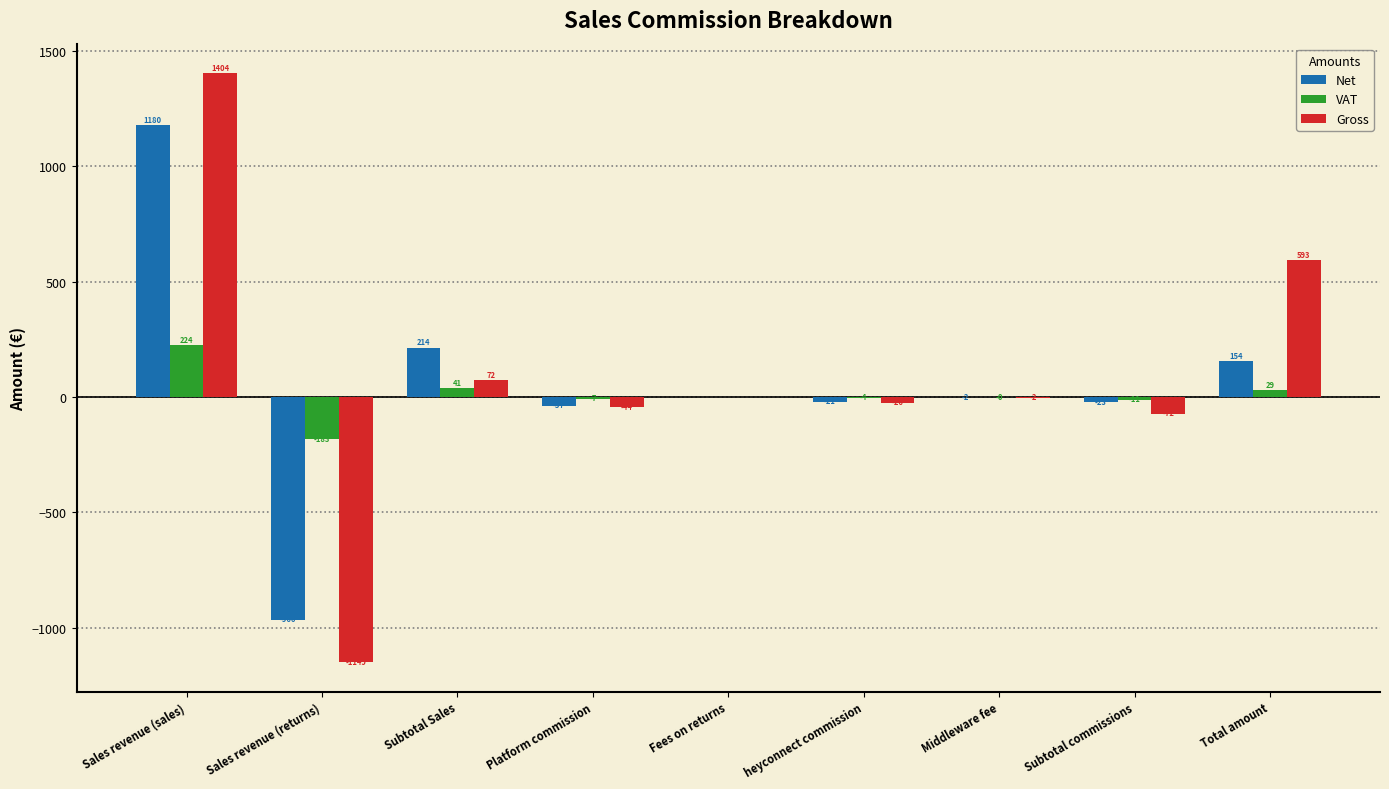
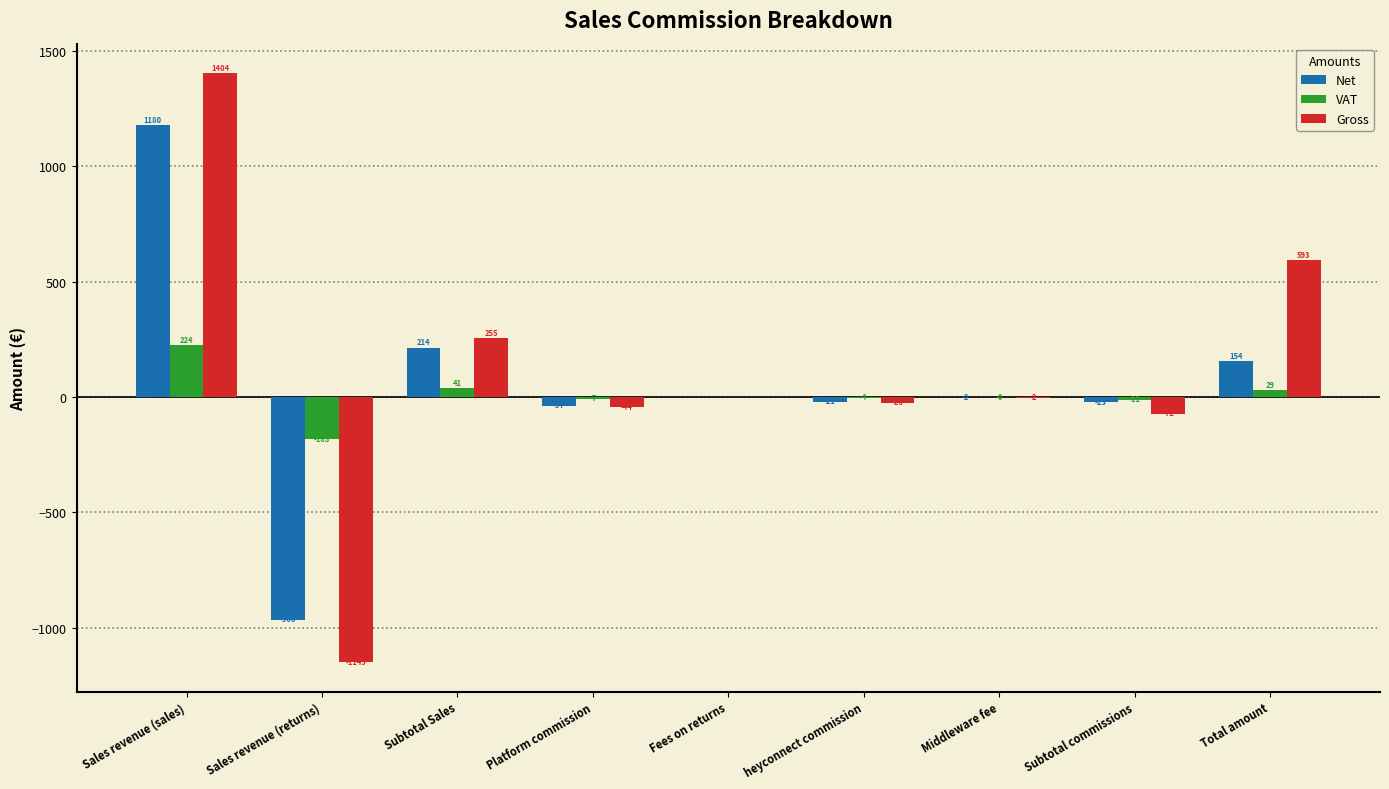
  {
    "Net": {
      "Sales revenue (sales)": 1180,
      "Subtotal Sales": 214,
      "heyconnect commission": -21,
      "Middleware fee": -2,
      "Subtotal commissions": -23,
      "Total amount": 154
    },
    "VAT": {
      "Sales revenue (sales)": 224,
      "Subtotal Sales": 41,
      "Platform commission": -7,
      "heyconnect commission": -4,
      "Middleware fee": -0,
      "Subtotal commissions": -11,
      "Total amount": 29
    },
    "Gross": {
      "Sales revenue (sales)": 1404,
-     "Subtotal Sales": 72,
+     "Subtotal Sales": 255,
      "Middleware fee": -2,
      "Total amount": 593
    }
  }
